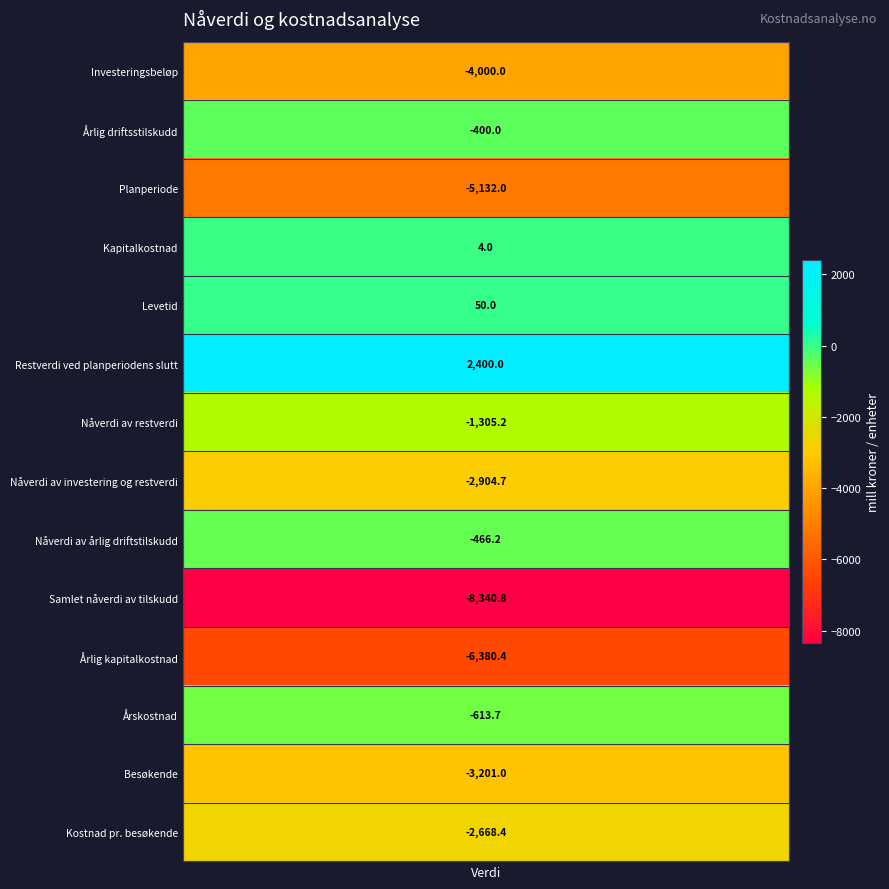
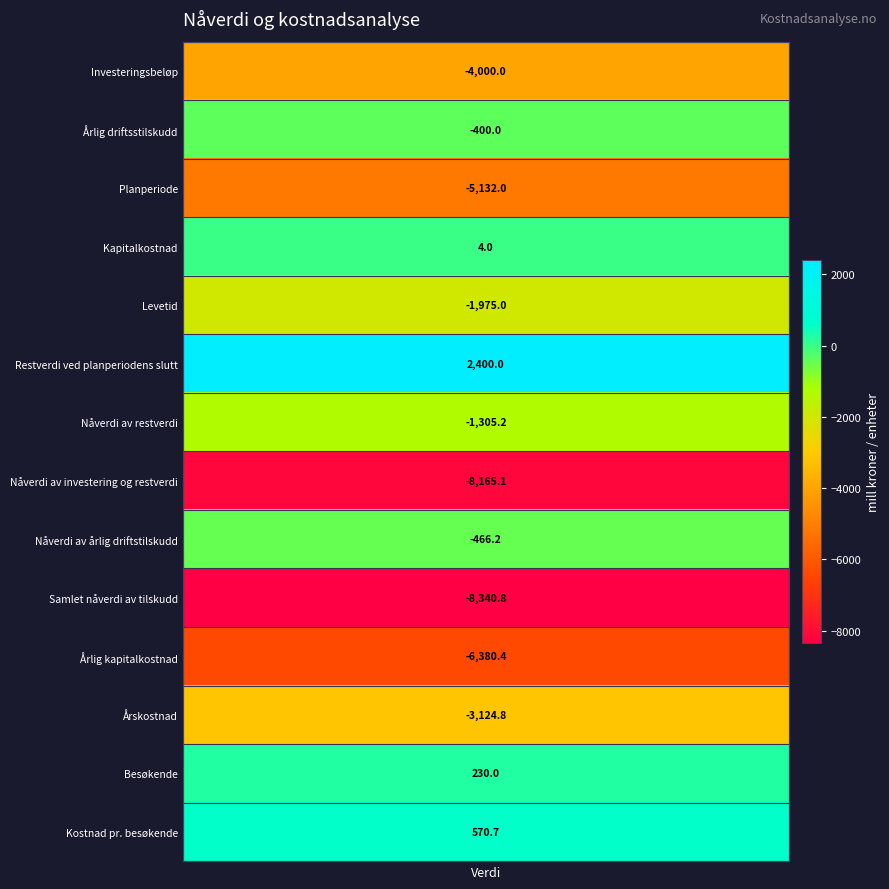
  {
    "Investeringsbeløp": {
      "Verdi": "-4,000.0"
    },
    "Årlig driftsstilskudd": {
      "Verdi": "-400.0"
    },
    "Planperiode": {
      "Verdi": "-5,132.0"
    },
    "Kapitalkostnad": {
      "Verdi": "4.0"
    },
    "Levetid": {
-     "Verdi": "50.0"
+     "Verdi": "-1,975.0"
    },
    "Restverdi ved planperiodens slutt": {
      "Verdi": "2,400.0"
    },
    "Nåverdi av restverdi": {
      "Verdi": "-1,305.2"
    },
    "Nåverdi av investering og restverdi": {
-     "Verdi": "-2,904.7"
+     "Verdi": "-8,165.1"
    },
    "Nåverdi av årlig driftstilskudd": {
      "Verdi": "-466.2"
    },
    "Samlet nåverdi av tilskudd": {
      "Verdi": "-8,340.8"
    },
    "Årlig kapitalkostnad": {
      "Verdi": "-6,380.4"
    },
    "Årskostnad": {
-     "Verdi": "-613.7"
+     "Verdi": "-3,124.8"
    },
    "Besøkende": {
-     "Verdi": "-3,201.0"
+     "Verdi": "230.0"
    },
    "Kostnad pr. besøkende": {
-     "Verdi": "-2,668.4"
+     "Verdi": "570.7"
    }
  }
